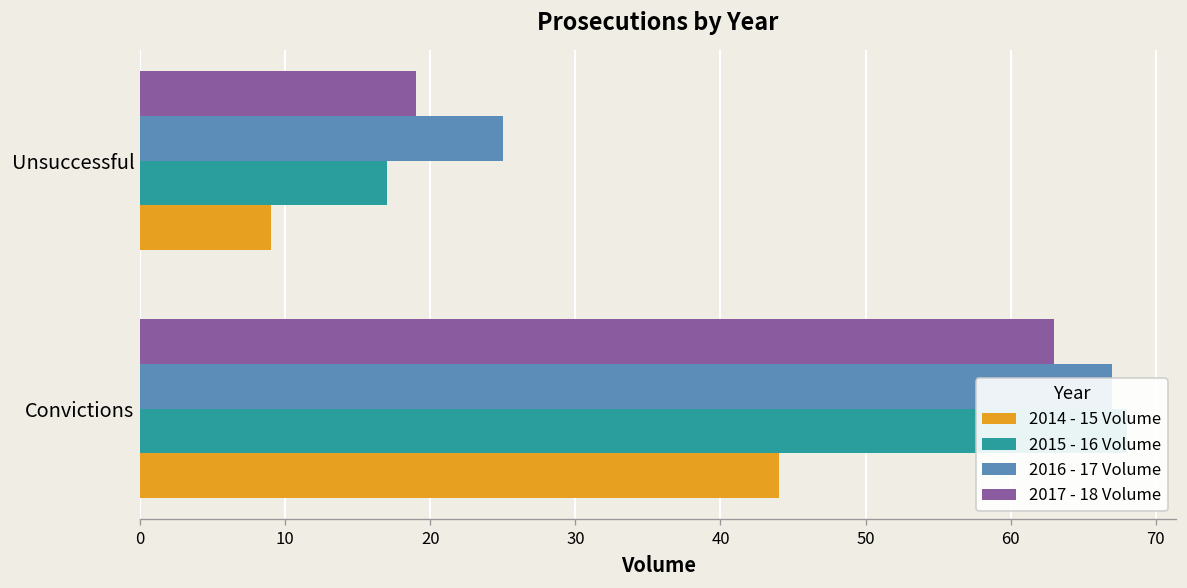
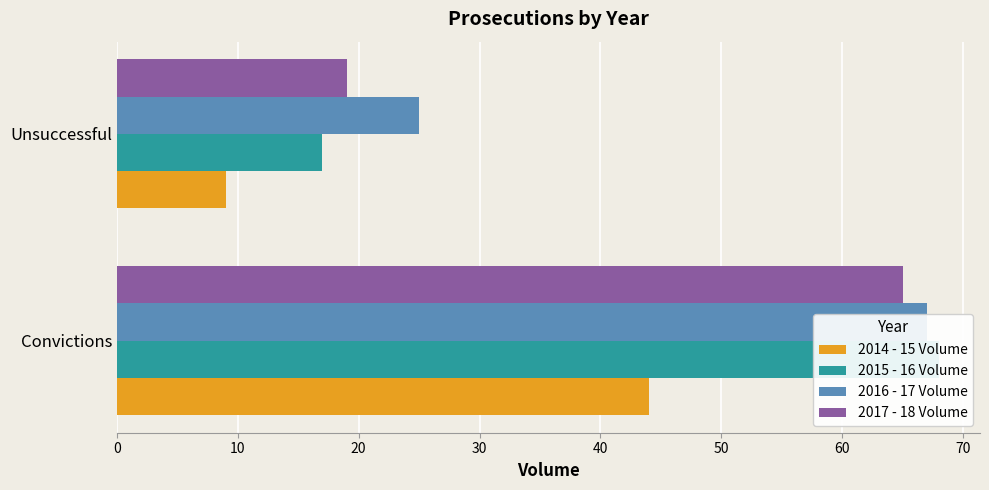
  {
    "2014 - 15 Volume": {
      "Unsuccessful": 9,
      "Convictions": 44
    },
    "2017 - 18 Volume": {
      "Unsuccessful": 19,
-     "Convictions": 63
+     "Convictions": 65
    }
  }
